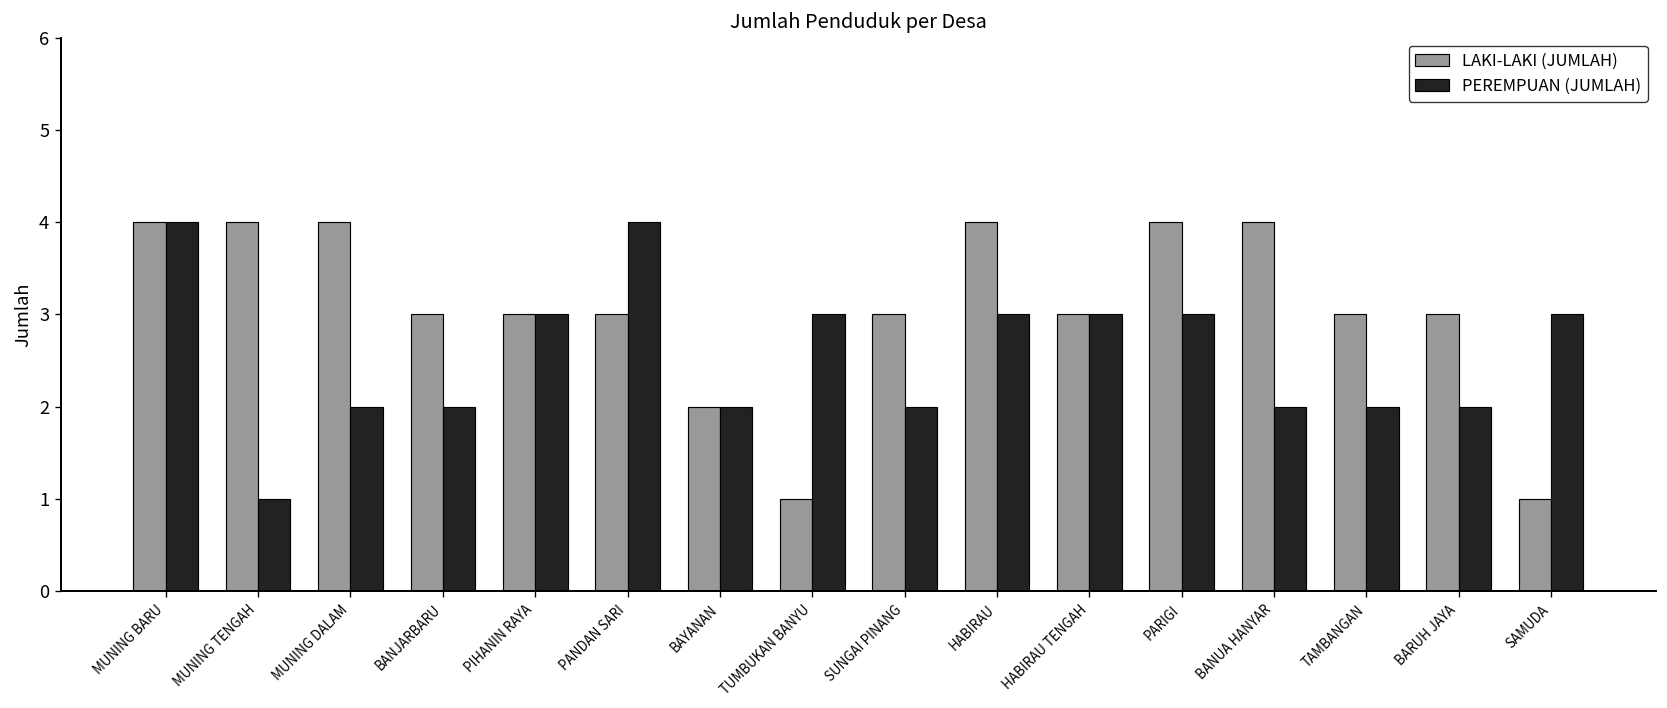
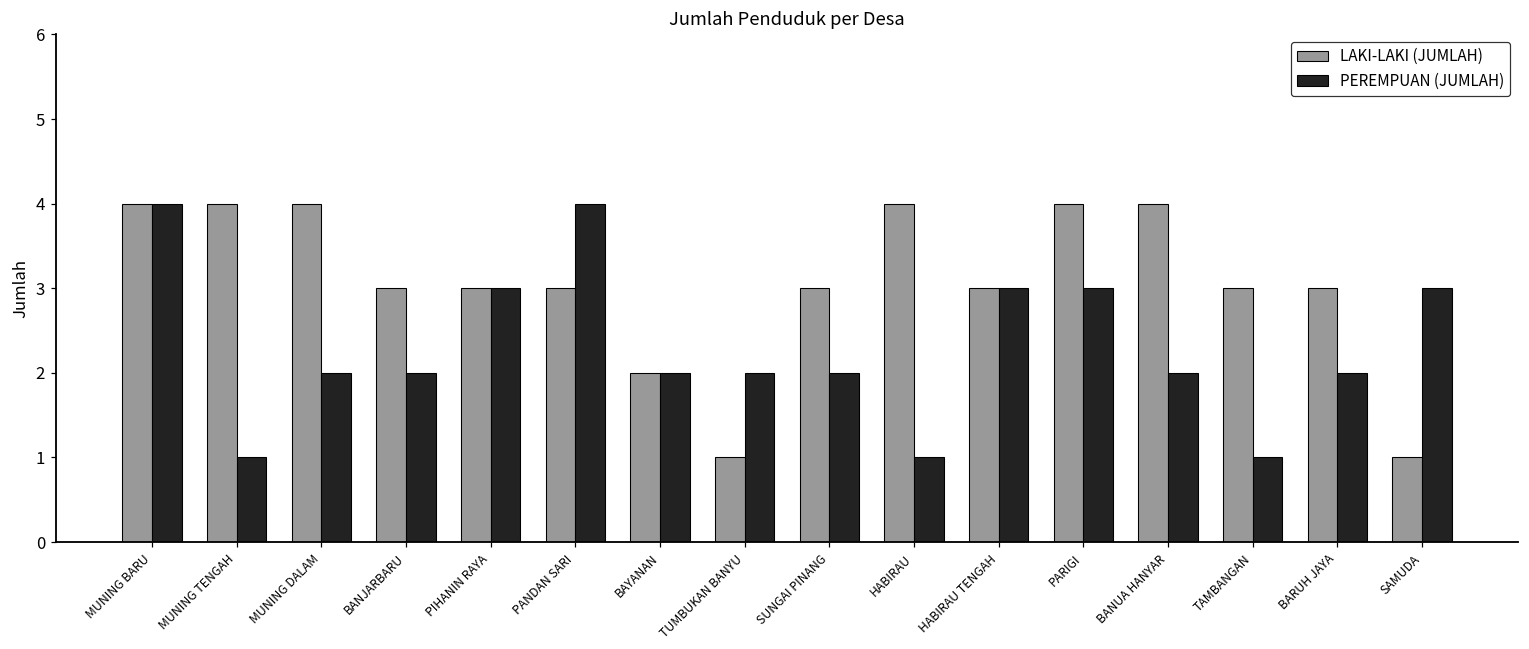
  {
    "LAKI-LAKI (JUMLAH)": {
      "MUNING BARU": 4,
      "MUNING TENGAH": 4,
      "MUNING DALAM": 4,
      "BANJARBARU": 3,
      "PIHANIN RAYA": 3,
      "PANDAN SARI": 3,
      "BAYANAN": 2,
      "TUMBUKAN BANYU": 1,
      "SUNGAI PINANG": 3,
      "HABIRAU": 4,
      "HABIRAU TENGAH": 3,
      "PARIGI": 4,
      "BANUA HANYAR": 4,
      "TAMBANGAN": 3,
      "BARUH JAYA": 3,
      "SAMUDA": 1
    },
    "PEREMPUAN (JUMLAH)": {
      "MUNING BARU": 4,
      "MUNING TENGAH": 1,
      "MUNING DALAM": 2,
      "BANJARBARU": 2,
      "PIHANIN RAYA": 3,
      "PANDAN SARI": 4,
      "BAYANAN": 2,
-     "TUMBUKAN BANYU": 3,
+     "TUMBUKAN BANYU": 2,
      "SUNGAI PINANG": 2,
-     "HABIRAU": 3,
+     "HABIRAU": 1,
      "HABIRAU TENGAH": 3,
      "PARIGI": 3,
      "BANUA HANYAR": 2,
-     "TAMBANGAN": 2,
+     "TAMBANGAN": 1,
      "BARUH JAYA": 2,
      "SAMUDA": 3
    }
  }
